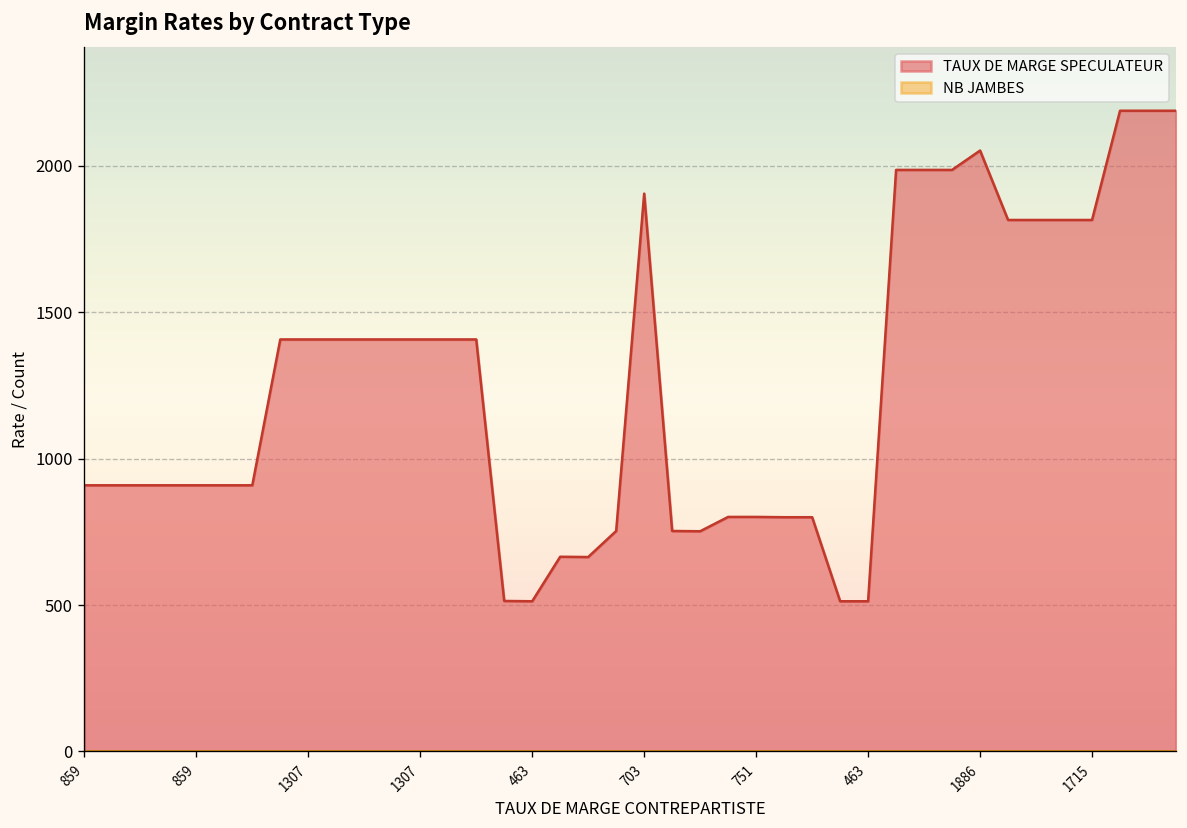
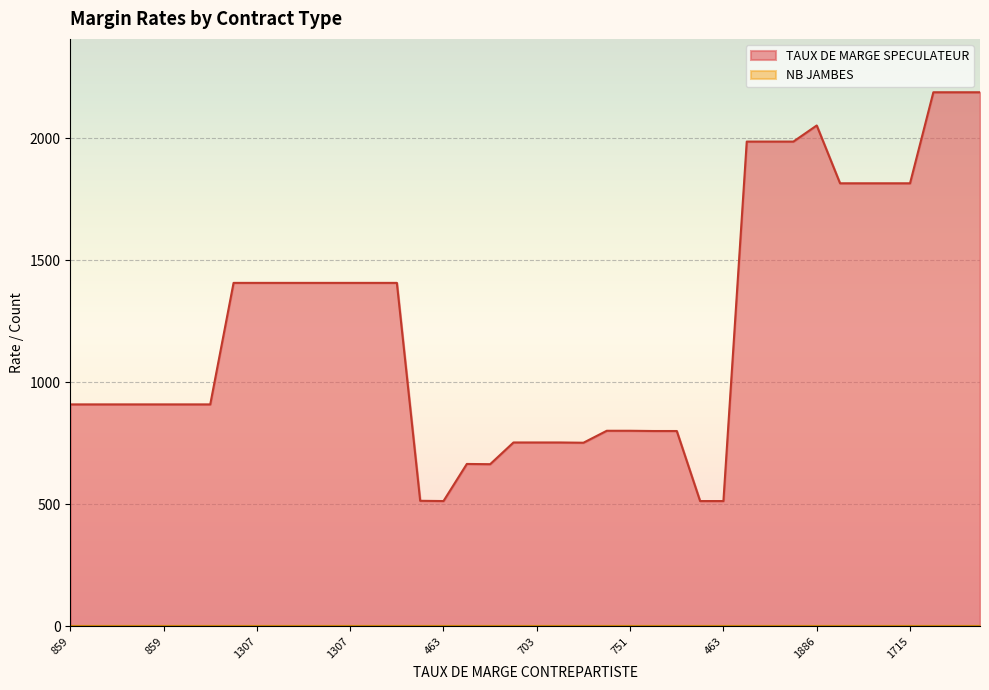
  {
    "TAUX DE MARGE SPECULATEUR": {
-     "703": 1910,
+     "703": 750,
      "751": 800,
      "1886": 2050,
      "1715": 1820
    },
    "NB JAMBES": {
      "703": 0,
      "751": 0,
      "1886": 0,
      "1715": 0
    }
  }
